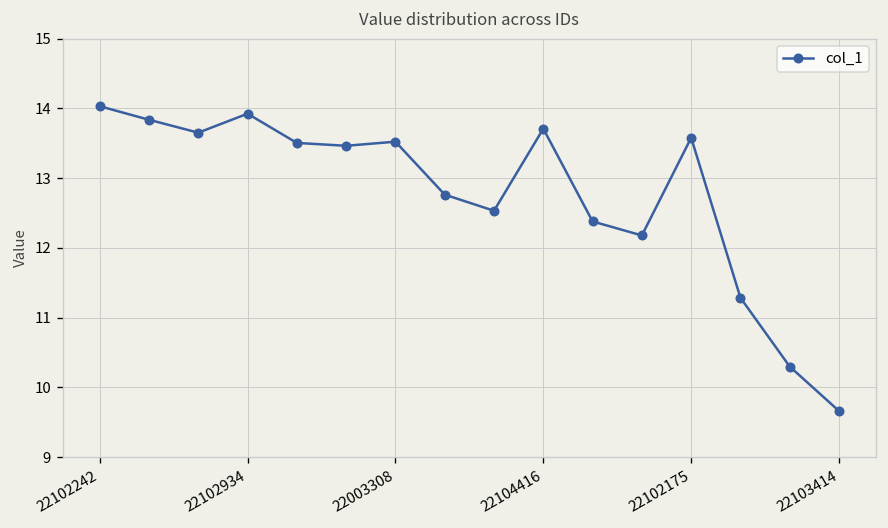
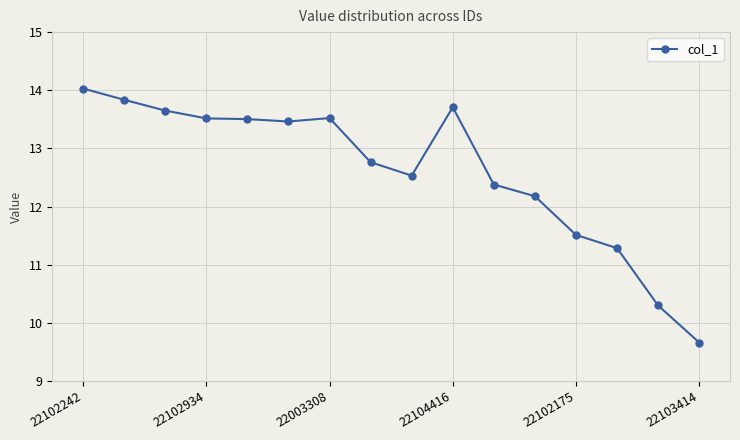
  {
    "22102242": 14.0,
-   "22102934": 13.9,
+   "22102934": 13.5,
    "22003308": 13.5,
    "22104416": 13.7,
-   "22102175": 13.6,
+   "22102175": 11.5,
    "22103414": 9.7
  }
